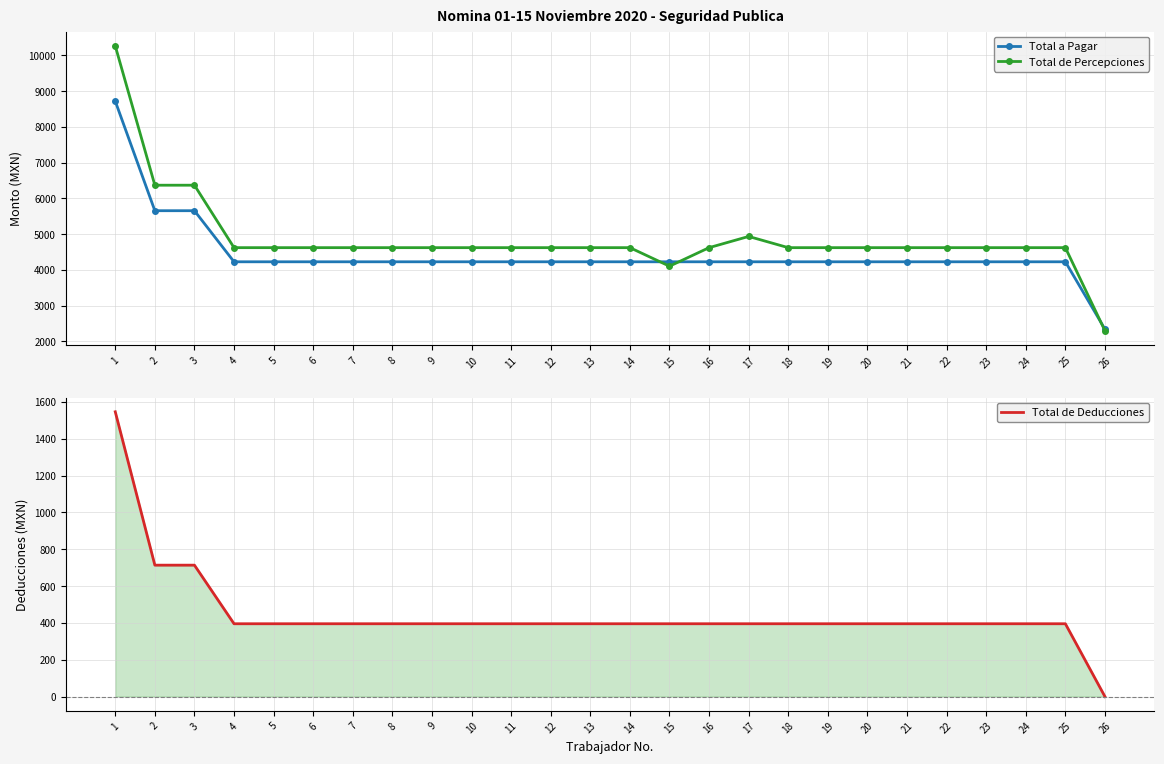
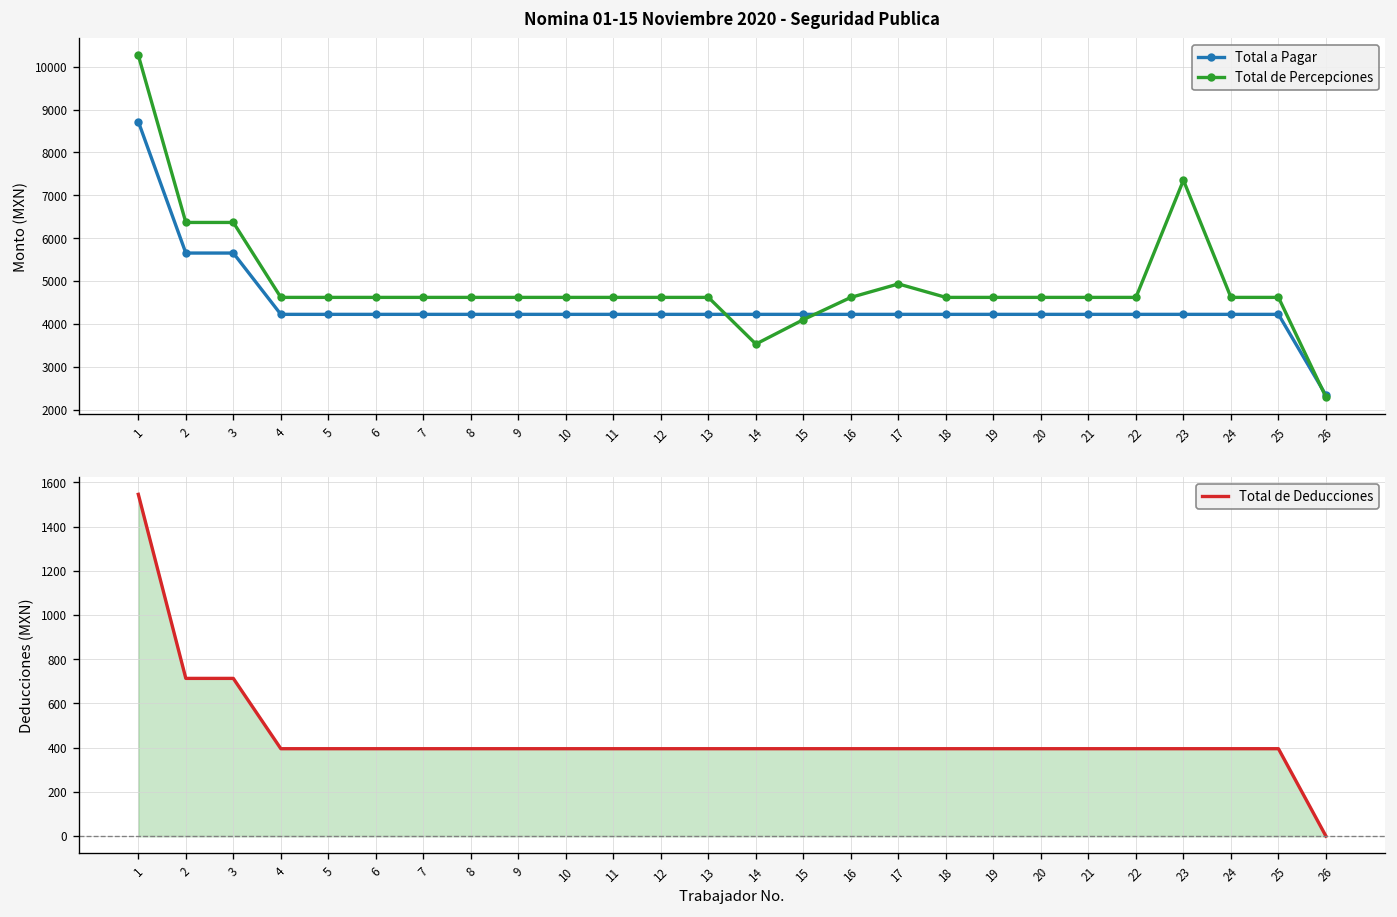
  {
    "Nomina 01-15 Noviembre 2020 - Seguridad Publica": {
      "Total a Pagar": {
        "1": 8700,
        "2": 5700,
        "3": 5700,
        "4": 4200,
        "5": 4200,
        "6": 4200,
        "7": 4200,
        "8": 4200,
        "9": 4200,
        "10": 4200,
        "11": 4200,
        "12": 4200,
        "13": 4200,
        "14": 4200,
        "15": 4200,
        "16": 4200,
        "17": 4200,
        "18": 4200,
        "19": 4200,
        "20": 4200,
        "21": 4200,
        "22": 4200,
        "23": 4200,
        "24": 4200,
        "25": 4200
      },
      "Total de Percepciones": {
        "1": 10300,
        "2": 6400,
        "3": 6400,
        "4": 4600,
        "5": 4600,
        "6": 4600,
        "7": 4600,
        "8": 4600,
        "9": 4600,
        "10": 4600,
        "11": 4600,
        "12": 4600,
        "13": 4600,
-       "14": 4600,
+       "14": 3500,
        "15": 4100,
        "16": 4600,
        "17": 4900,
        "18": 4600,
        "19": 4600,
        "20": 4600,
        "21": 4600,
        "22": 4600,
-       "23": 4600,
+       "23": 7400,
        "24": 4600,
        "25": 4600
      }
    }
  }
